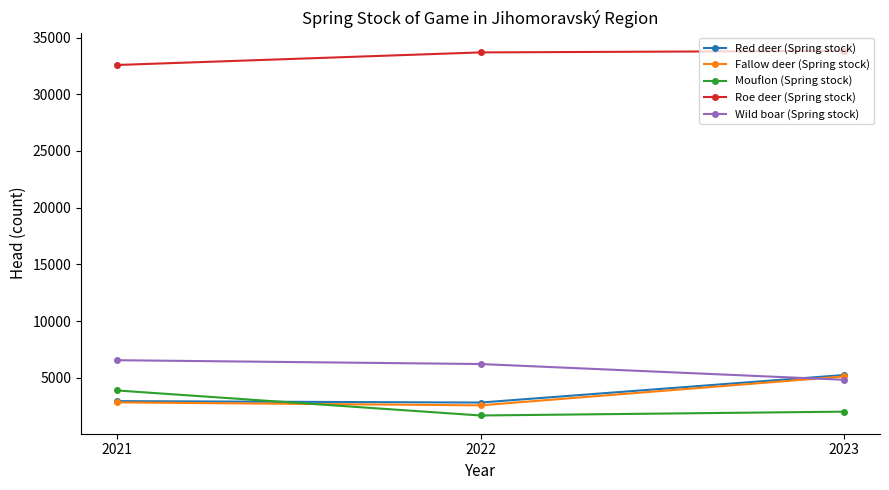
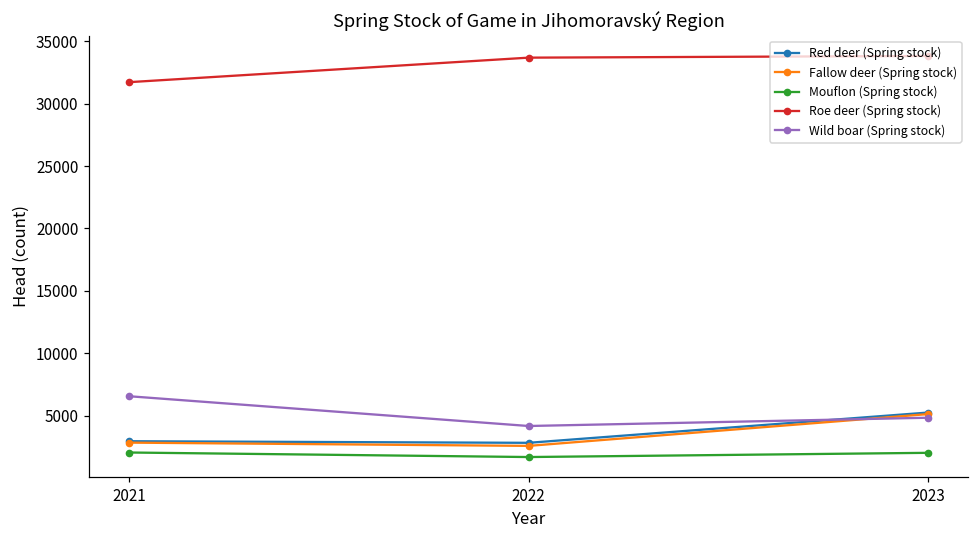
  {
    "Red deer (Spring stock)": {
      "2022": 2800
    },
    "Fallow deer (Spring stock)": {
      "2022": 2600
    },
    "Mouflon (Spring stock)": {
-     "2021": 3900,
+     "2021": 2000,
      "2022": 1700,
      "2023": 2000
    },
    "Roe deer (Spring stock)": {
-     "2021": 32600,
+     "2021": 31700,
      "2022": 33700
    },
    "Wild boar (Spring stock)": {
      "2021": 6600,
-     "2022": 6200,
+     "2022": 4200,
      "2023": 4800
    }
  }
